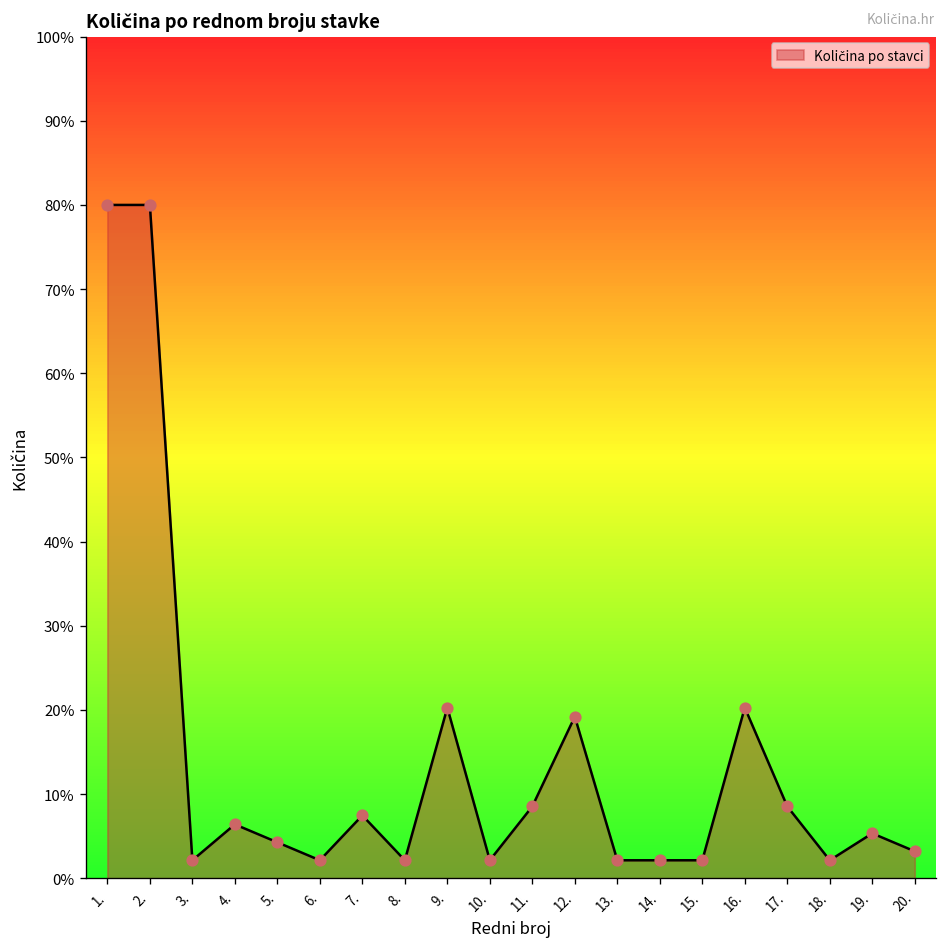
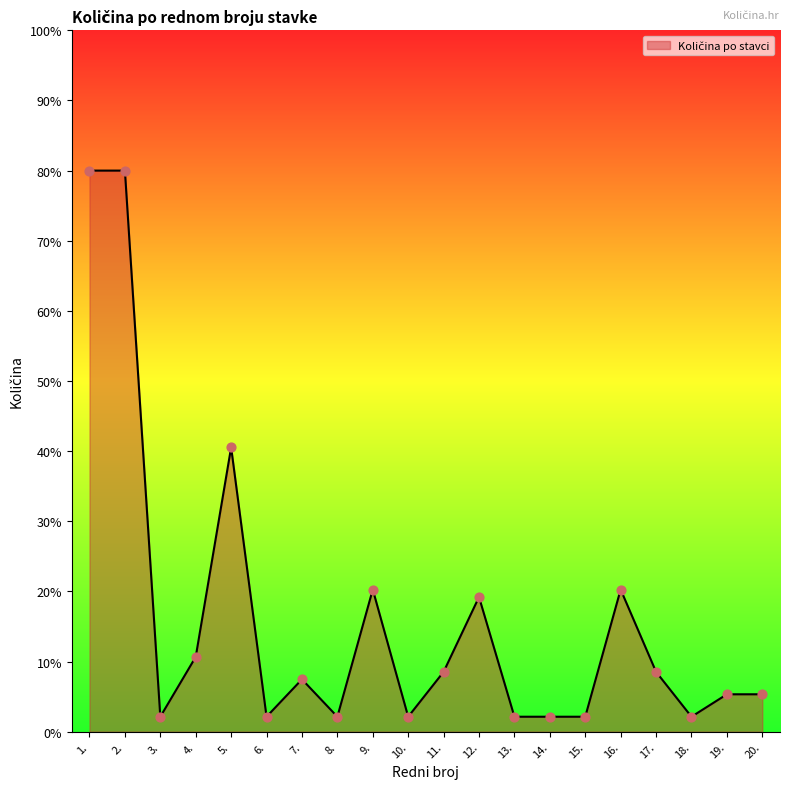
  {
    "1.": "80%",
    "2.": "80%",
    "3.": "2%",
-   "4.": "6%",
-   "5.": "4%",
+   "4.": "11%",
+   "5.": "41%",
    "6.": "2%",
    "7.": "7%",
    "8.": "2%",
    "9.": "20%",
    "10.": "2%",
    "11.": "9%",
    "12.": "19%",
    "13.": "2%",
    "14.": "2%",
    "15.": "2%",
    "16.": "20%",
    "17.": "9%",
    "18.": "2%",
    "19.": "5%",
-   "20.": "3%"
+   "20.": "5%"
  }
